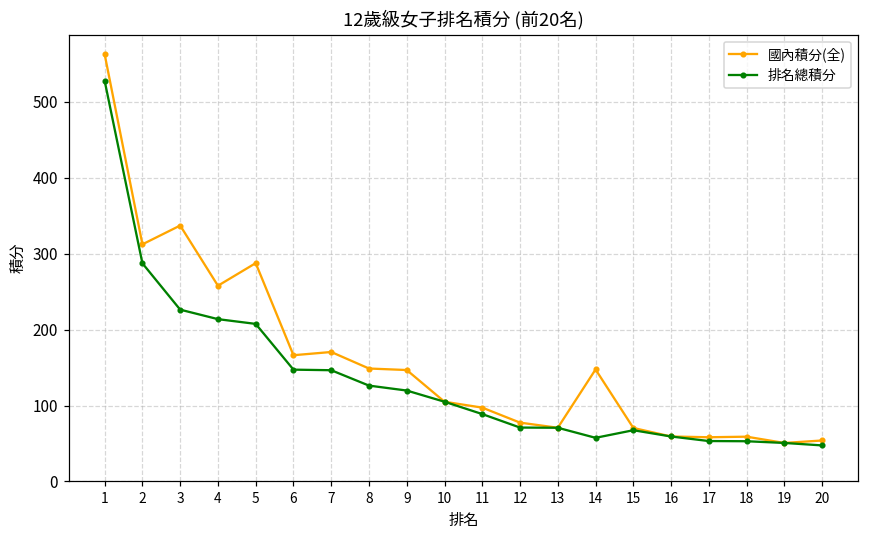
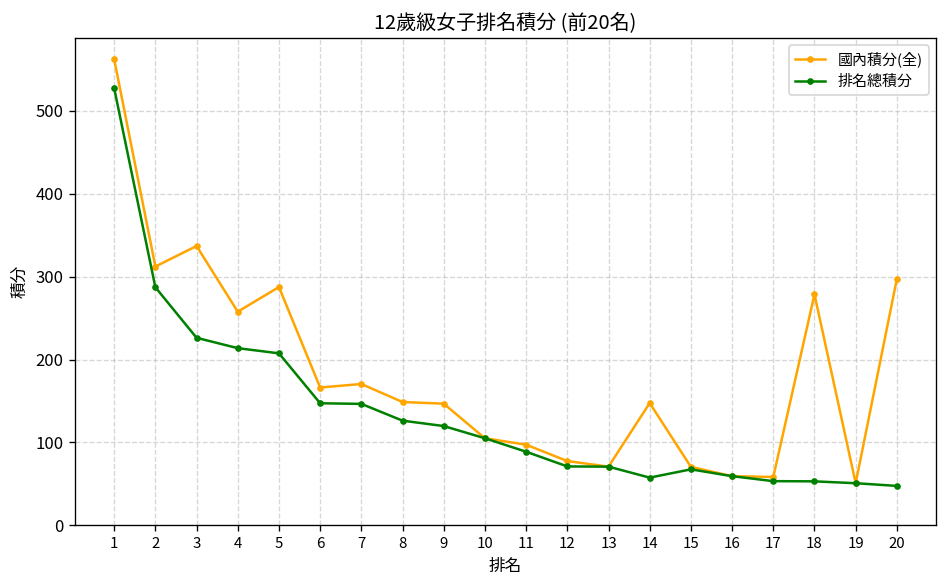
  {
    "國內積分(全)": {
      "1": 560,
      "2": 310,
      "3": 340,
      "4": 260,
      "5": 290,
      "6": 170,
      "7": 170,
      "8": 150,
      "9": 150,
      "11": 100,
      "12": 80,
      "14": 150,
      "17": 60,
-     "18": 60,
-     "20": 50
+     "18": 280,
+     "20": 300
    },
    "排名總積分": {
      "1": 530,
      "2": 290,
      "3": 230,
      "4": 210,
      "5": 210,
      "6": 150,
      "7": 150,
      "8": 130,
      "9": 120,
      "11": 90,
      "12": 70,
      "14": 60,
      "17": 50,
      "18": 50,
      "20": 50
    }
  }
